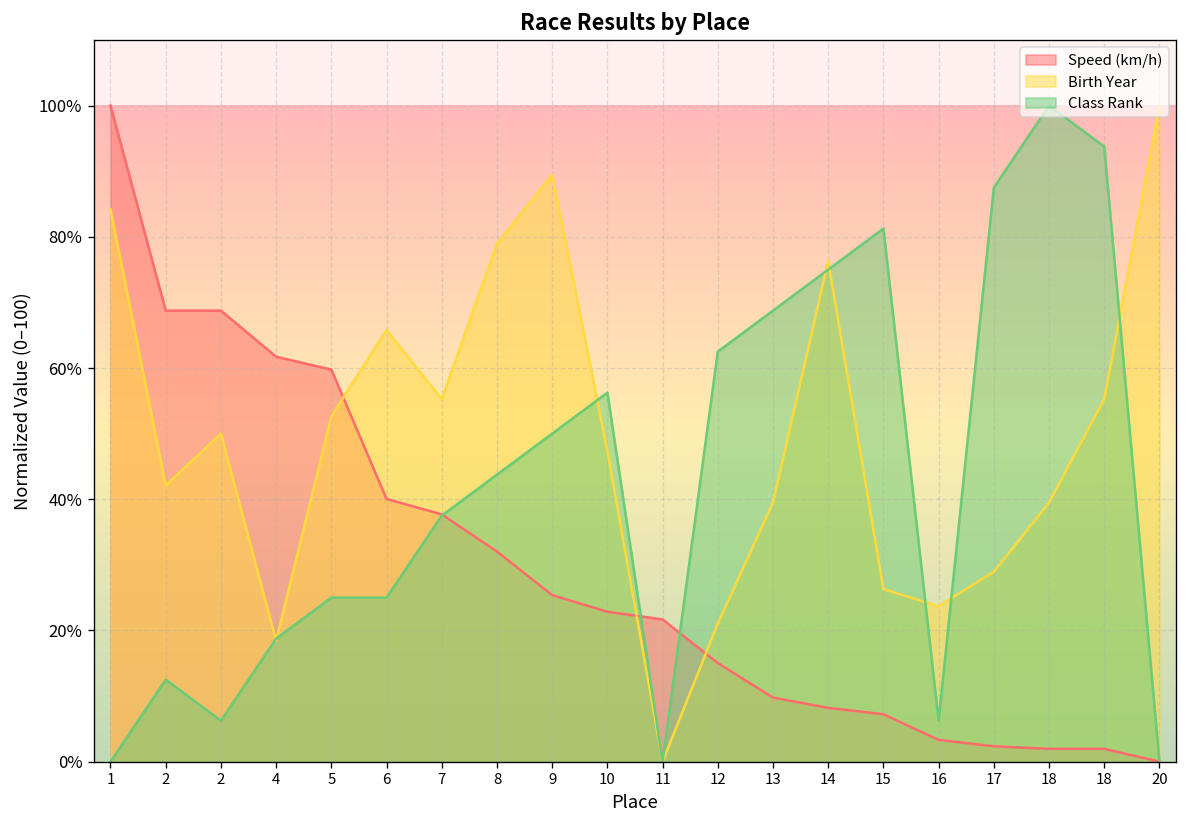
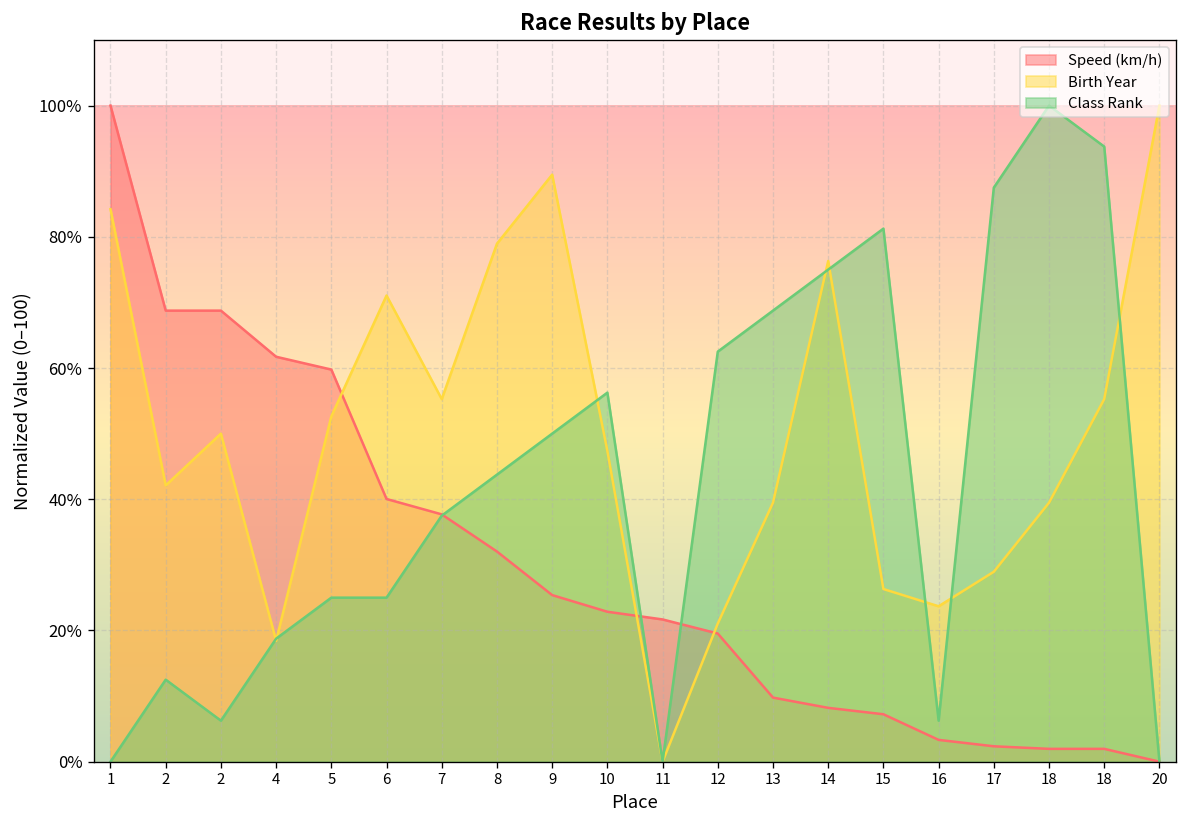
  {
    "Speed (km/h)": {
      "1": "100%",
      "4": "62%",
      "5": "60%",
      "6": "40%",
      "8": "32%",
      "9": "25%",
      "10": "23%",
      "11": "22%",
-     "12": "15%",
+     "12": "20%",
      "13": "10%",
      "14": "8%",
      "15": "7%",
      "16": "3%",
      "17": "2%"
    },
    "Birth Year": {
      "1": "84%",
      "5": "53%",
-     "6": "66%",
+     "6": "71%",
      "7": "55%",
      "8": "79%",
      "9": "89%",
      "10": "47%",
      "12": "21%",
      "13": "39%",
      "14": "76%",
      "15": "26%",
      "16": "24%",
      "17": "29%"
    },
    "Class Rank": {
      "1": "0%",
      "5": "25%",
      "6": "25%",
      "8": "44%",
      "9": "50%",
      "10": "56%",
      "12": "63%",
      "13": "69%",
      "14": "75%",
      "15": "81%",
      "16": "6%",
      "17": "88%"
    }
  }
